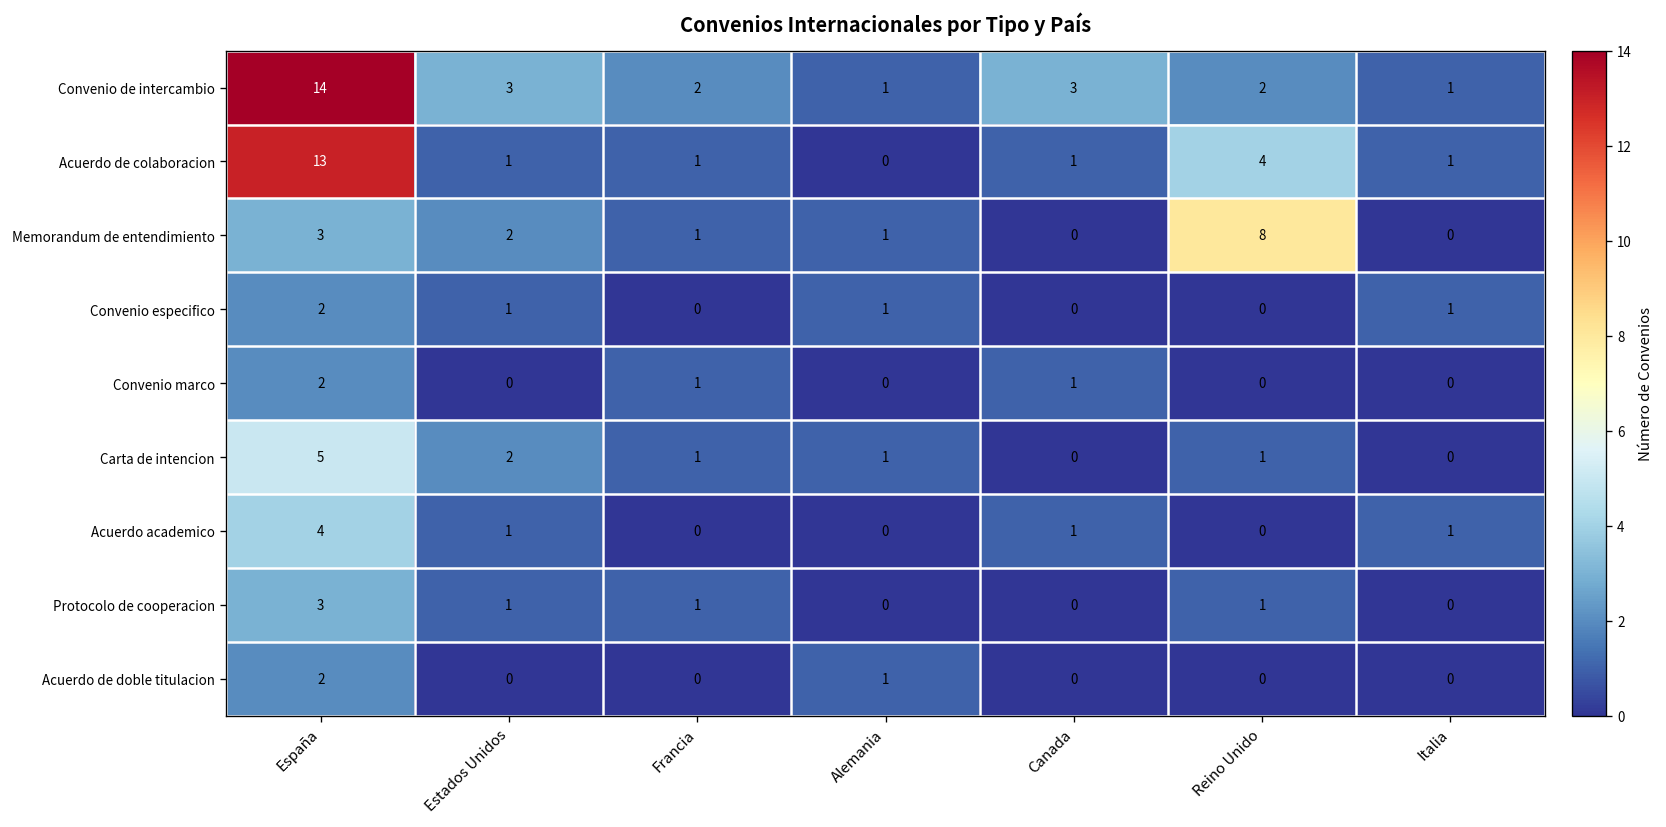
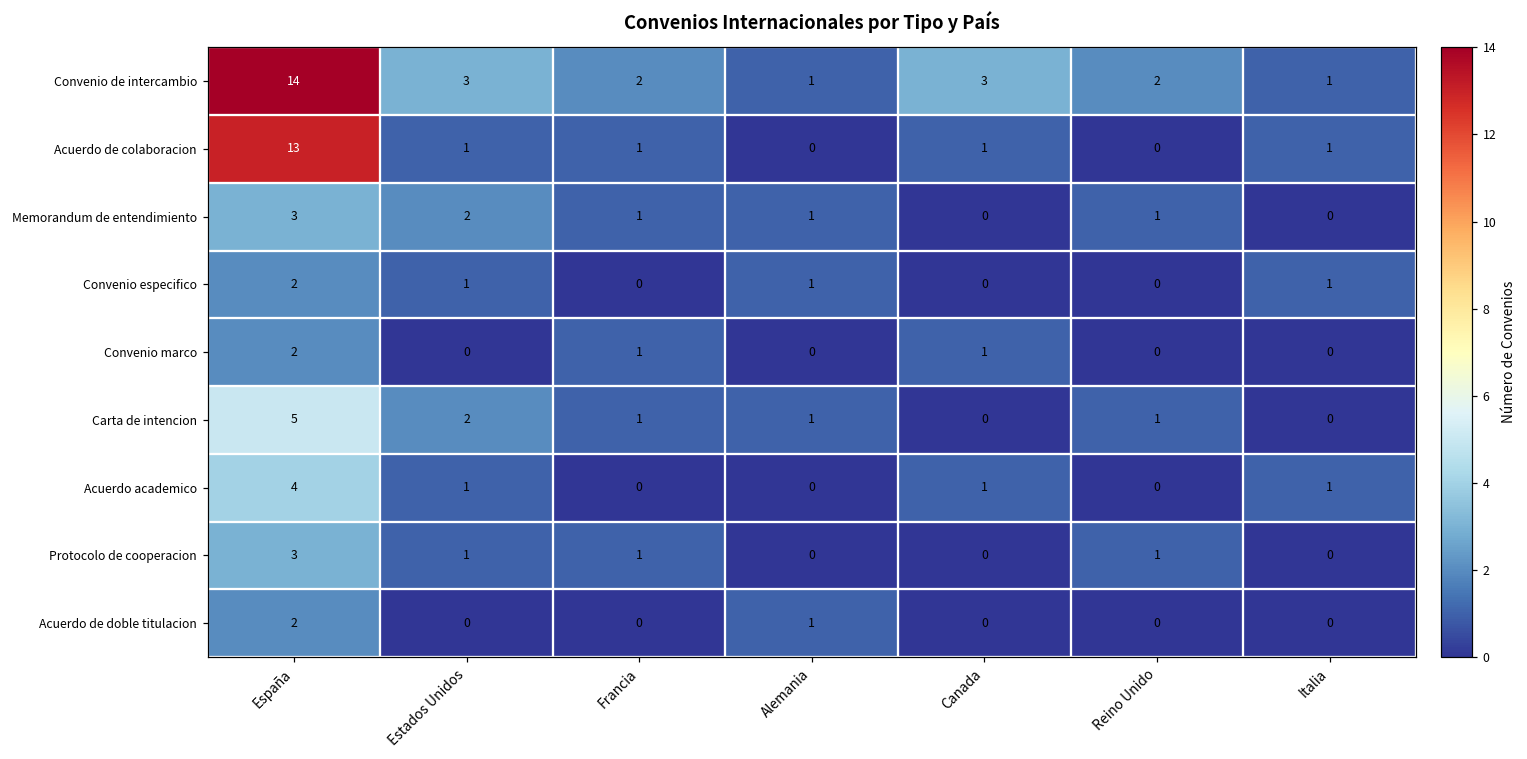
  {
    "Convenio de intercambio": {
      "España": 14,
      "Estados Unidos": 3,
      "Francia": 2,
      "Alemania": 1,
      "Canada": 3,
      "Reino Unido": 2,
      "Italia": 1
    },
    "Acuerdo de colaboracion": {
      "España": 13,
      "Estados Unidos": 1,
      "Francia": 1,
      "Alemania": 0,
      "Canada": 1,
-     "Reino Unido": 4,
+     "Reino Unido": 0,
      "Italia": 1
    },
    "Memorandum de entendimiento": {
      "España": 3,
      "Estados Unidos": 2,
      "Francia": 1,
      "Alemania": 1,
      "Canada": 0,
-     "Reino Unido": 8,
+     "Reino Unido": 1,
      "Italia": 0
    },
    "Convenio especifico": {
      "España": 2,
      "Estados Unidos": 1,
      "Francia": 0,
      "Alemania": 1,
      "Canada": 0,
      "Reino Unido": 0,
      "Italia": 1
    },
    "Convenio marco": {
      "España": 2,
      "Estados Unidos": 0,
      "Francia": 1,
      "Alemania": 0,
      "Canada": 1,
      "Reino Unido": 0,
      "Italia": 0
    },
    "Carta de intencion": {
      "España": 5,
      "Estados Unidos": 2,
      "Francia": 1,
      "Alemania": 1,
      "Canada": 0,
      "Reino Unido": 1,
      "Italia": 0
    },
    "Acuerdo academico": {
      "España": 4,
      "Estados Unidos": 1,
      "Francia": 0,
      "Alemania": 0,
      "Canada": 1,
      "Reino Unido": 0,
      "Italia": 1
    },
    "Protocolo de cooperacion": {
      "España": 3,
      "Estados Unidos": 1,
      "Francia": 1,
      "Alemania": 0,
      "Canada": 0,
      "Reino Unido": 1,
      "Italia": 0
    },
    "Acuerdo de doble titulacion": {
      "España": 2,
      "Estados Unidos": 0,
      "Francia": 0,
      "Alemania": 1,
      "Canada": 0,
      "Reino Unido": 0,
      "Italia": 0
    }
  }
